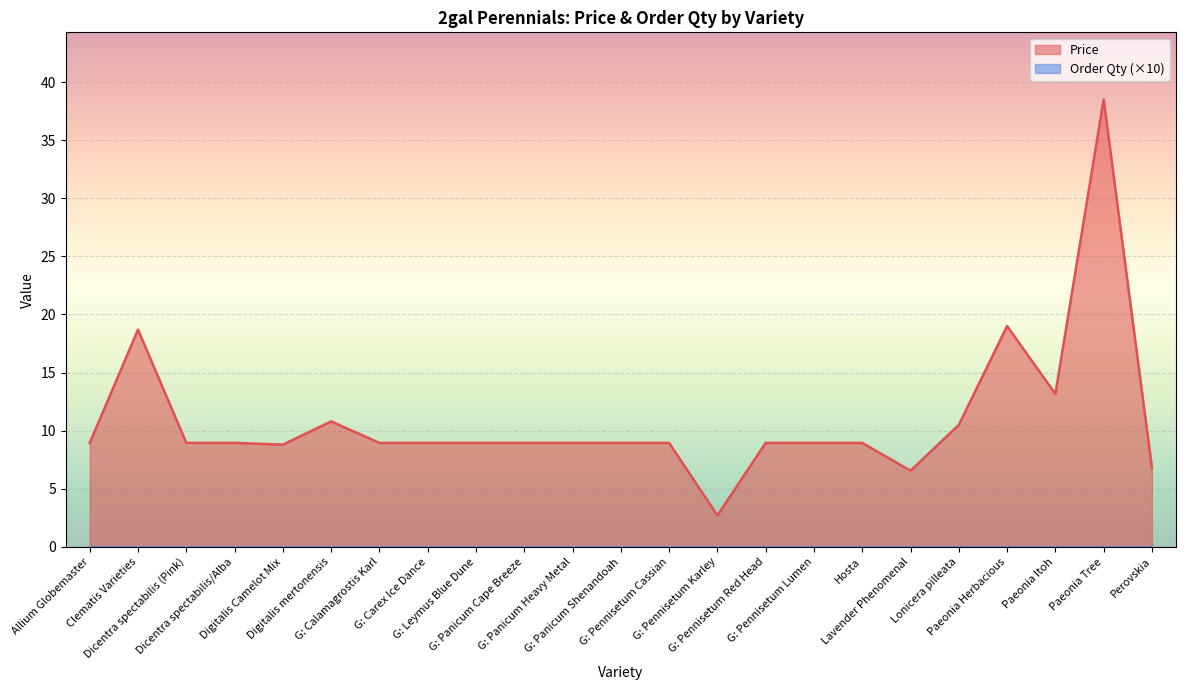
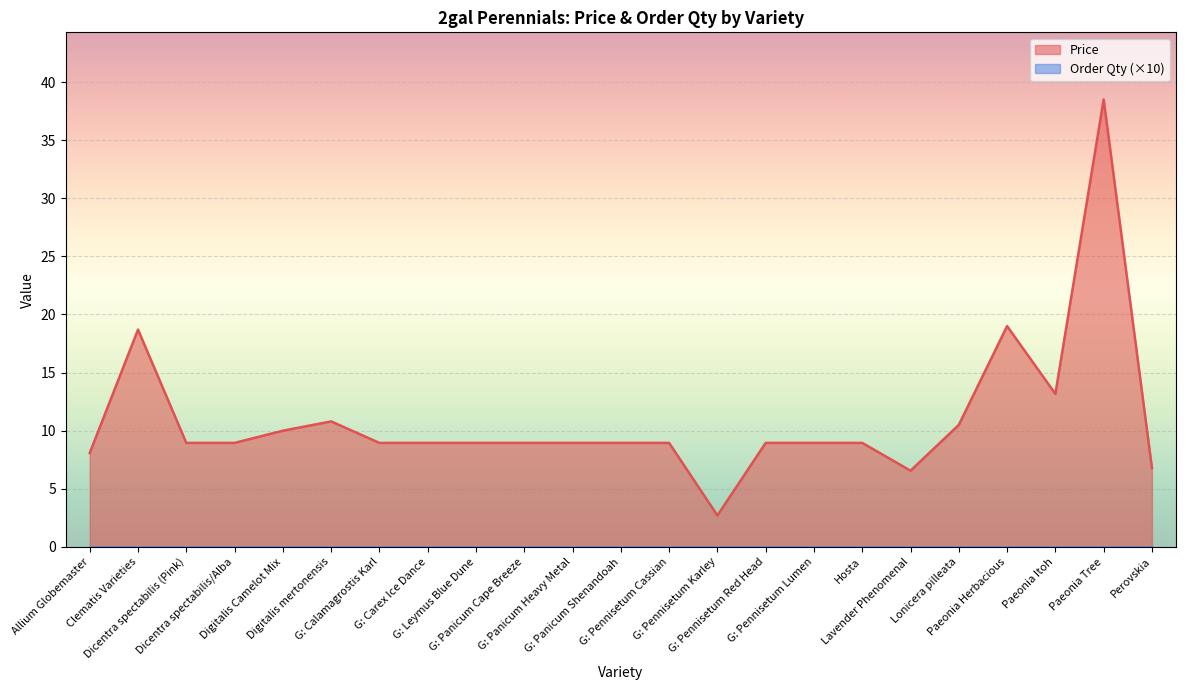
  {
    "Price": {
-     "Allium Globemaster": 9.0,
+     "Allium Globemaster": 8.1,
      "Clematis Varieties": 18.7,
      "Dicentra spectabilis (Pink)": 9.0,
      "Dicentra spectabilis/Alba": 9.0,
-     "Digitalis Camelot Mix": 8.8,
+     "Digitalis Camelot Mix": 10.0,
      "Digitalis mertonensis": 10.8,
      "G: Calamagrostis Karl": 9.0,
      "G: Carex Ice Dance": 9.0,
      "G: Leymus Blue Dune": 9.0,
      "G: Panicum Cape Breeze": 9.0,
      "G: Panicum Heavy Metal": 9.0,
      "G: Panicum Shenandoah": 9.0,
      "G: Pennisetum Cassian": 9.0,
      "G: Pennisetum Karley": 2.7,
      "G: Pennisetum Red Head": 9.0,
      "G: Pennisetum Lumen": 9.0,
      "Hosta": 9.0,
      "Lavender Phenomenal": 6.6,
      "Lonicera pilleata": 10.5,
      "Paeonia Herbacious": 19.0,
      "Paeonia Itoh": 13.2,
      "Paeonia Tree": 38.5,
      "Perovskia": 6.8
    },
    "Order Qty (×10)": {
      "Allium Globemaster": 0.0,
      "Clematis Varieties": 0.0,
      "Dicentra spectabilis (Pink)": 0.0,
      "Dicentra spectabilis/Alba": 0.0,
      "Digitalis Camelot Mix": 0.0,
      "Digitalis mertonensis": 0.0,
      "G: Calamagrostis Karl": 0.0,
      "G: Carex Ice Dance": 0.0,
      "G: Leymus Blue Dune": 0.0,
      "G: Panicum Cape Breeze": 0.0,
      "G: Panicum Heavy Metal": 0.0,
      "G: Panicum Shenandoah": 0.0,
      "G: Pennisetum Cassian": 0.0,
      "G: Pennisetum Karley": 0.0,
      "G: Pennisetum Red Head": 0.0,
      "G: Pennisetum Lumen": 0.0,
      "Hosta": 0.0,
      "Lavender Phenomenal": 0.0,
      "Lonicera pilleata": 0.0,
      "Paeonia Herbacious": 0.0,
      "Paeonia Itoh": 0.0,
      "Paeonia Tree": 0.0,
      "Perovskia": 0.0
    }
  }
